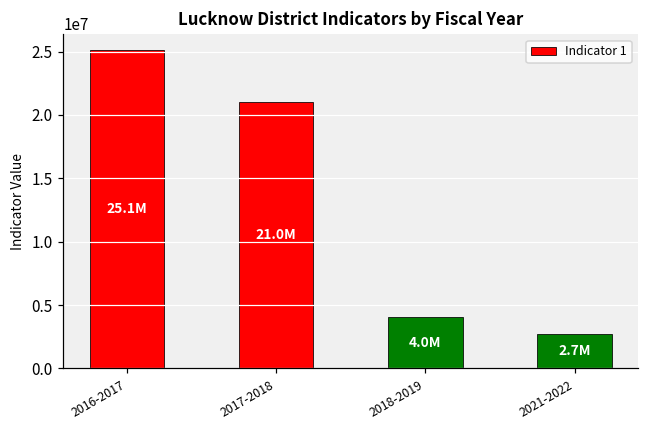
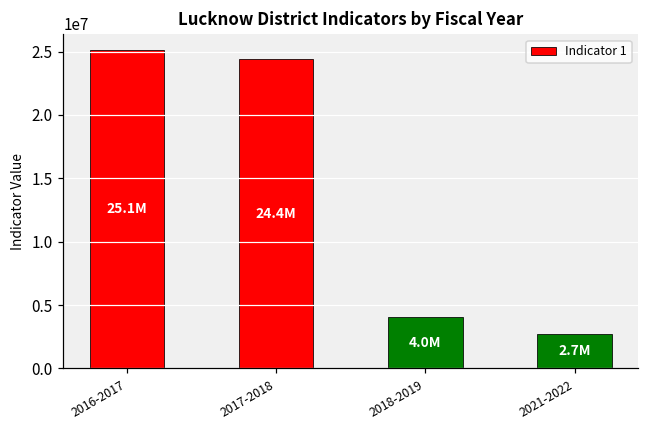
  {
    "2016-2017": "25.1M",
-   "2017-2018": "21.0M",
+   "2017-2018": "24.4M",
    "2018-2019": "4.0M",
    "2021-2022": "2.7M"
  }
